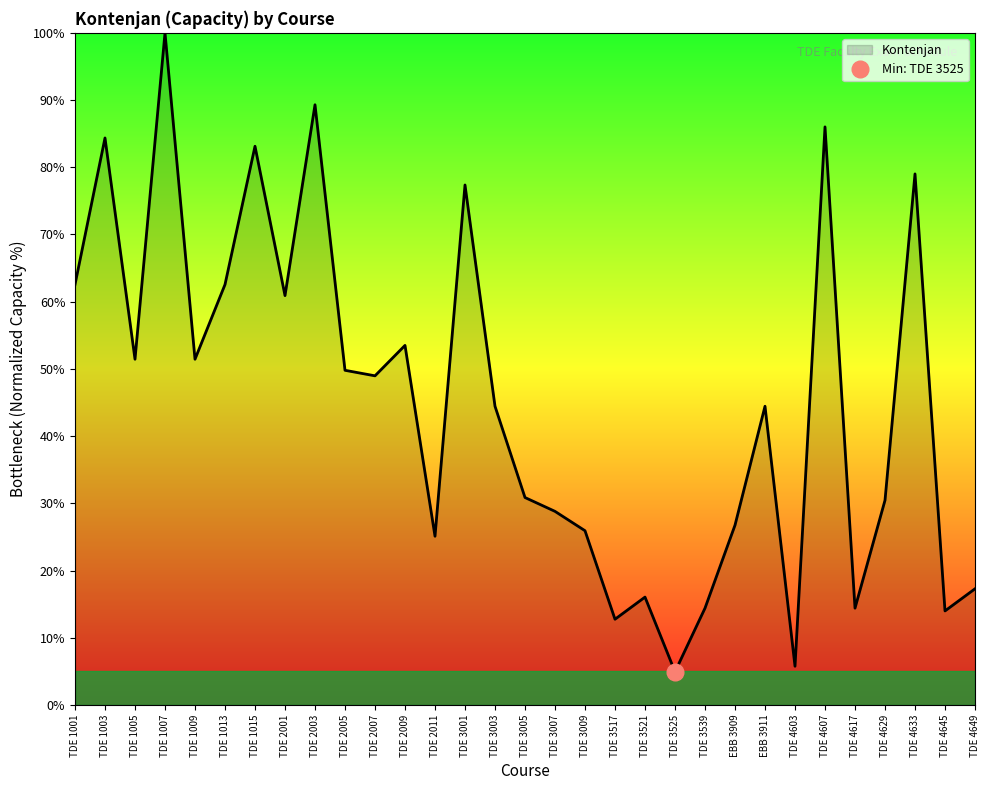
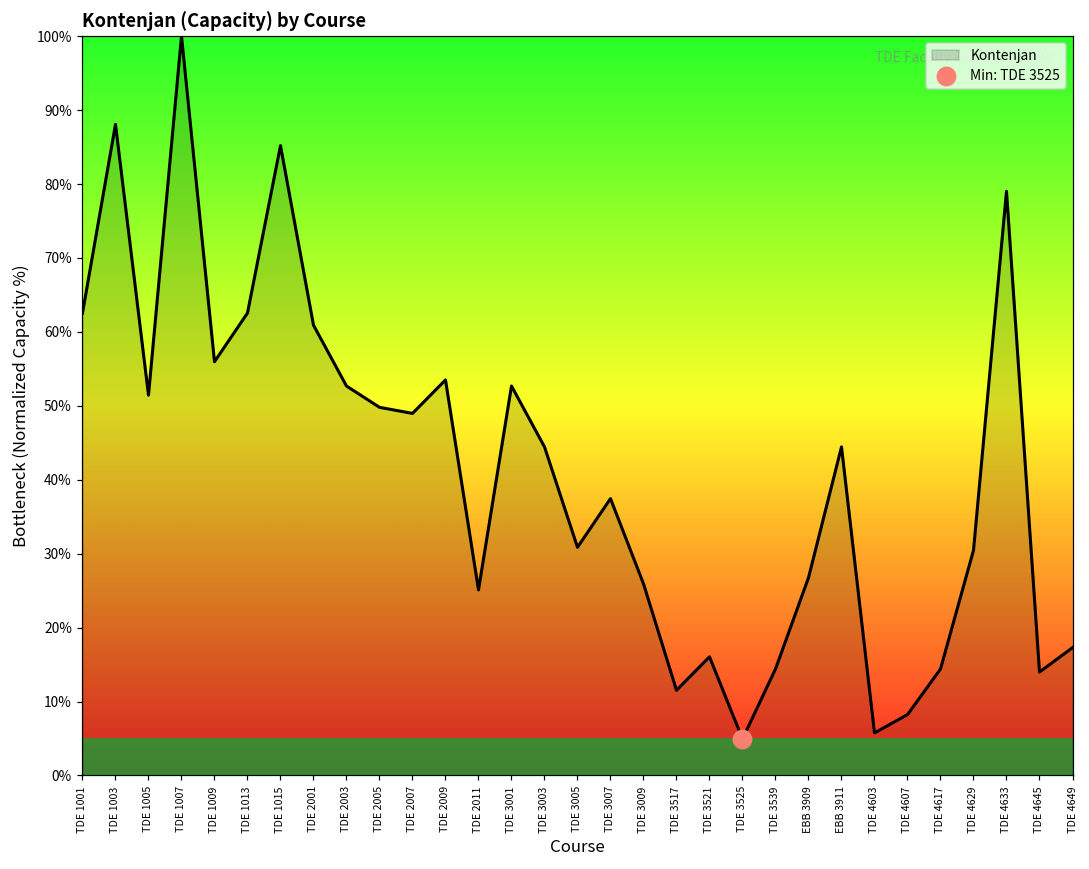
  {
    "Kontenjan": {
      "TDE 1001": "63%",
-     "TDE 1003": "84%",
+     "TDE 1003": "88%",
      "TDE 1005": "51%",
      "TDE 1007": "100%",
-     "TDE 1009": "51%",
+     "TDE 1009": "56%",
      "TDE 1013": "63%",
-     "TDE 1015": "83%",
+     "TDE 1015": "85%",
      "TDE 2001": "61%",
-     "TDE 2003": "89%",
+     "TDE 2003": "53%",
      "TDE 2005": "50%",
      "TDE 2007": "49%",
      "TDE 2009": "53%",
      "TDE 2011": "25%",
-     "TDE 3001": "77%",
+     "TDE 3001": "53%",
      "TDE 3003": "44%",
      "TDE 3005": "31%",
-     "TDE 3007": "29%",
+     "TDE 3007": "37%",
      "TDE 3009": "26%",
-     "TDE 3517": "13%",
+     "TDE 3517": "12%",
      "TDE 3521": "16%",
      "TDE 3539": "14%",
      "EBB 3909": "27%",
      "EBB 3911": "44%",
      "TDE 4603": "6%",
-     "TDE 4607": "86%",
+     "TDE 4607": "8%",
      "TDE 4617": "14%",
      "TDE 4629": "30%",
      "TDE 4633": "79%",
      "TDE 4645": "14%",
      "TDE 4649": "17%"
    }
  }
